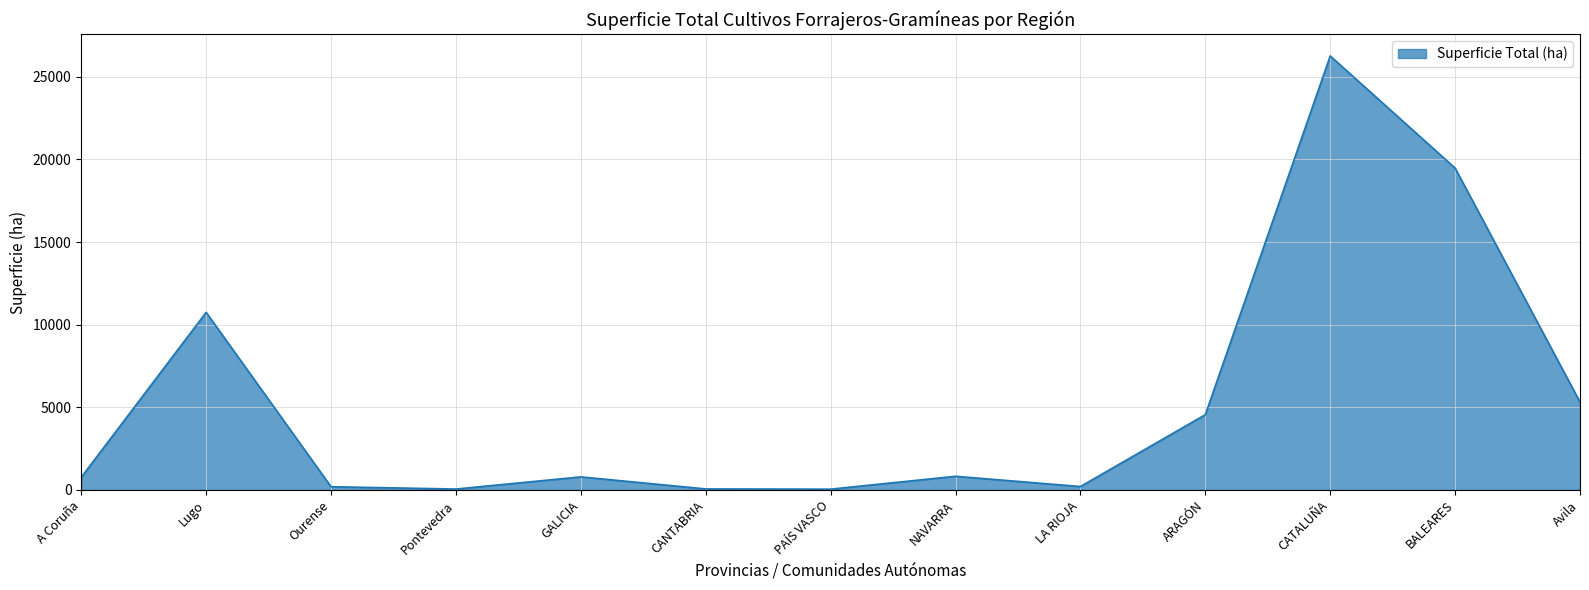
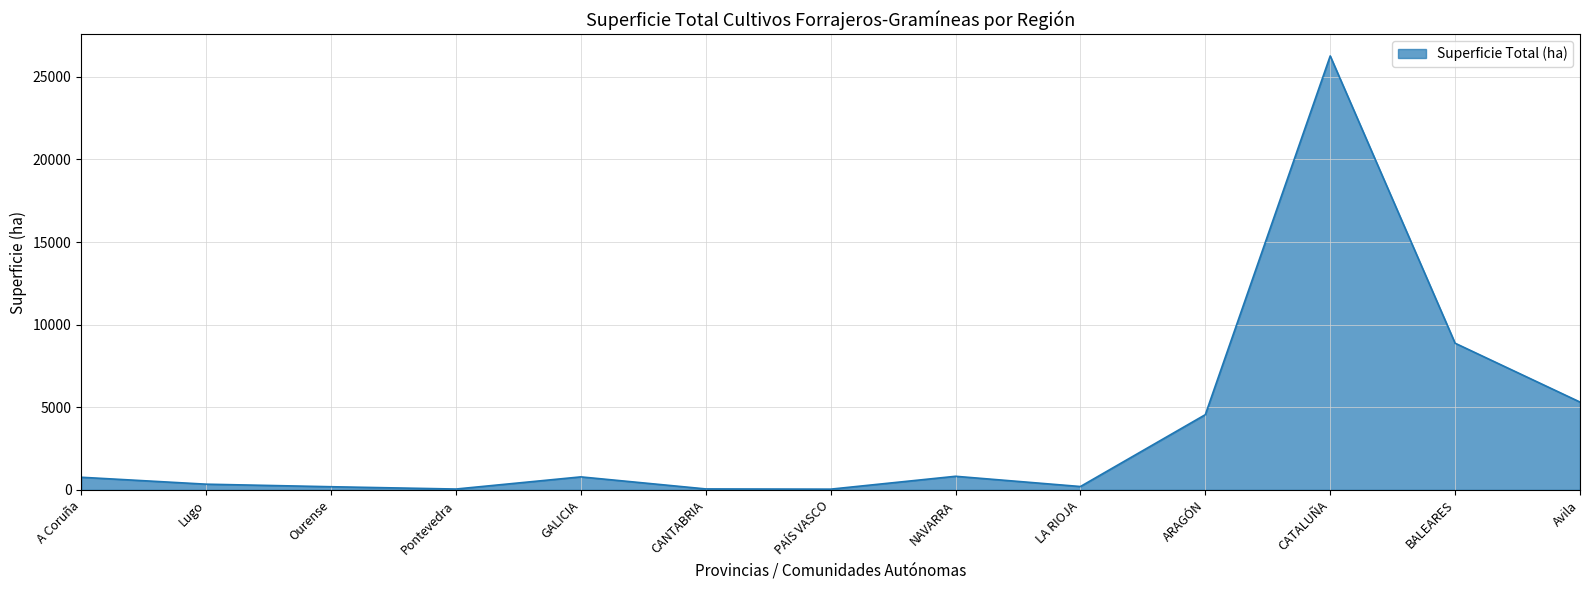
  {
    "A Coruña": 800,
-   "Lugo": 10700,
+   "Lugo": 300,
    "Ourense": 200,
    "Pontevedra": 100,
    "GALICIA": 800,
    "CANTABRIA": 100,
    "PAÍS VASCO": 0,
    "NAVARRA": 800,
    "LA RIOJA": 200,
    "ARAGÓN": 4600,
    "CATALUÑA": 26300,
-   "BALEARES": 19500,
+   "BALEARES": 8900,
    "Avila": 5300
  }
